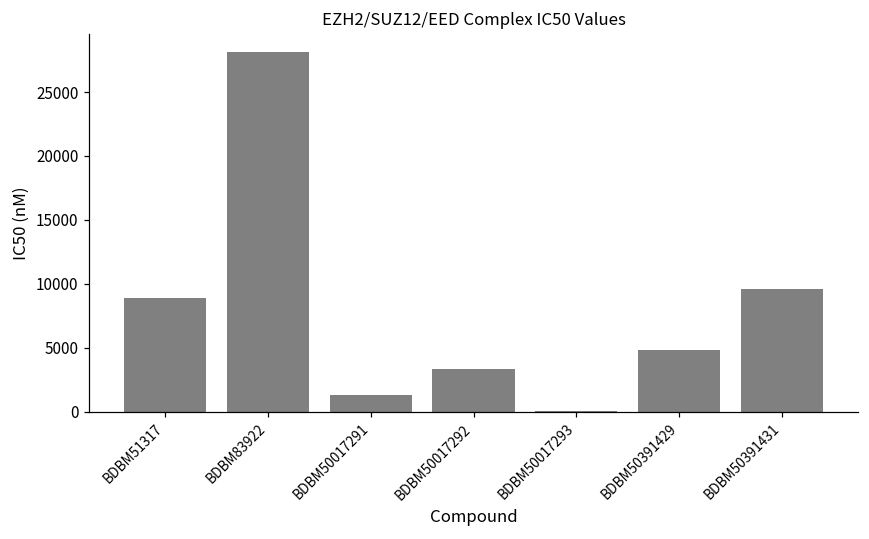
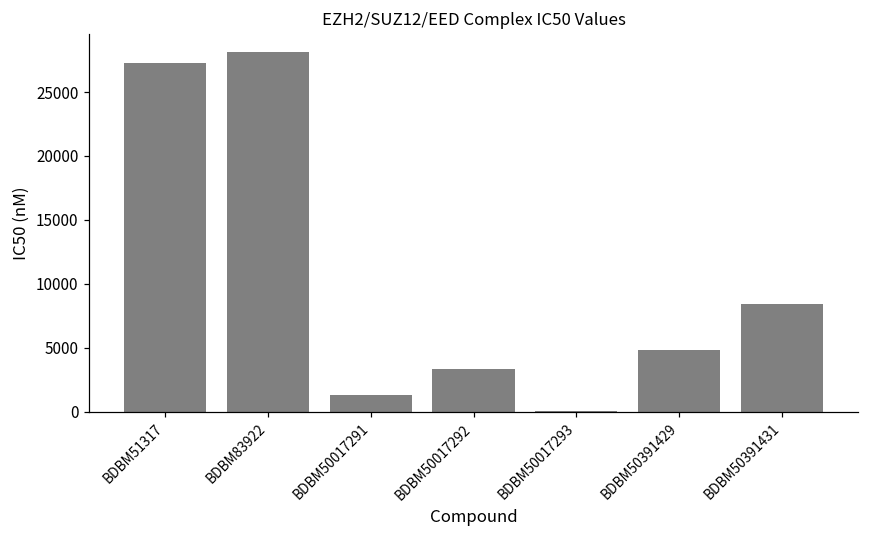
  {
-   "BDBM51317": 8900,
+   "BDBM51317": 27300,
    "BDBM83922": 28100,
    "BDBM50017291": 1300,
    "BDBM50017292": 3300,
    "BDBM50391429": 4800,
-   "BDBM50391431": 9600
+   "BDBM50391431": 8400
  }
